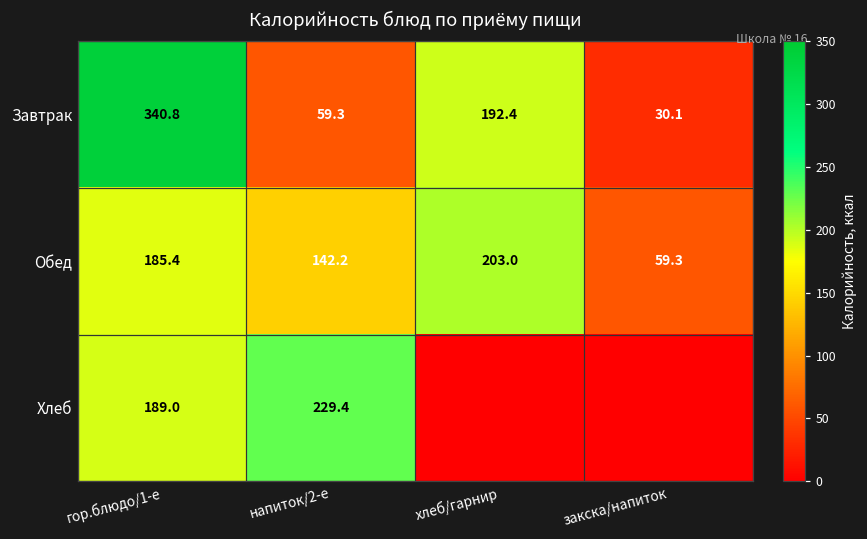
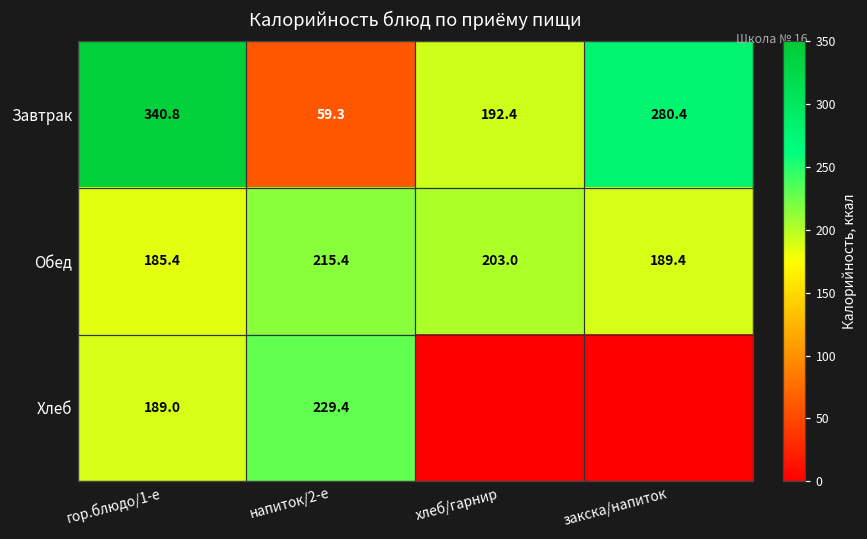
  {
    "Завтрак": {
      "гор.блюдо/1-е": 340.8,
      "напиток/2-е": 59.3,
      "хлеб/гарнир": 192.4,
-     "закска/напиток": 30.1
+     "закска/напиток": 280.4
    },
    "Обед": {
      "гор.блюдо/1-е": 185.4,
-     "напиток/2-е": 142.2,
+     "напиток/2-е": 215.4,
      "хлеб/гарнир": 203.0,
-     "закска/напиток": 59.3
+     "закска/напиток": 189.4
    },
    "Хлеб": {
      "гор.блюдо/1-е": 189.0,
      "напиток/2-е": 229.4
    }
  }
